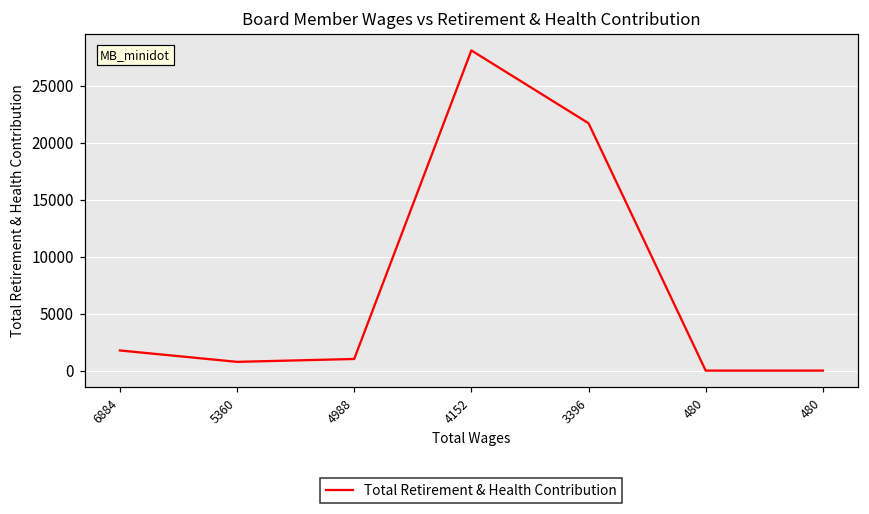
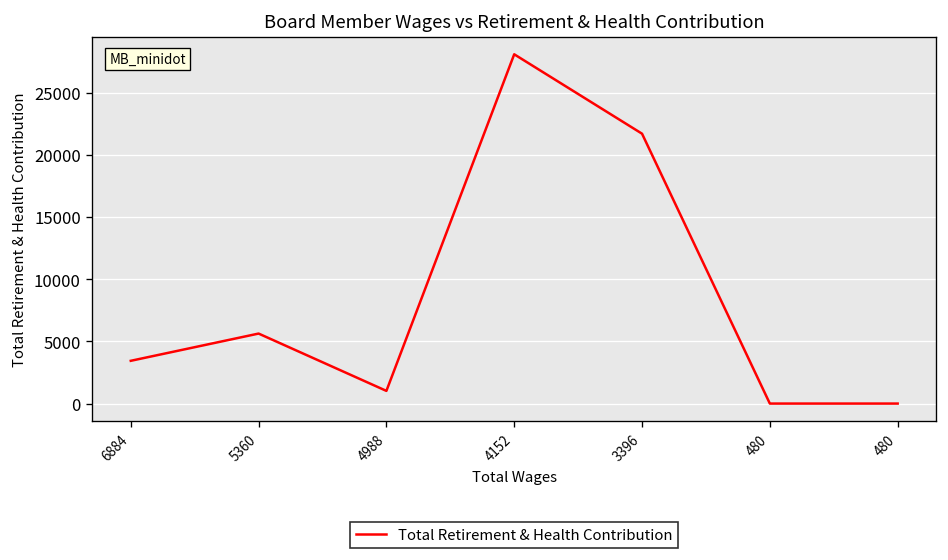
  {
-   "6884": 1800,
-   "5360": 800,
+   "6884": 3400,
+   "5360": 5600,
    "4988": 1000,
    "4152": 28100,
    "3396": 21700
  }
